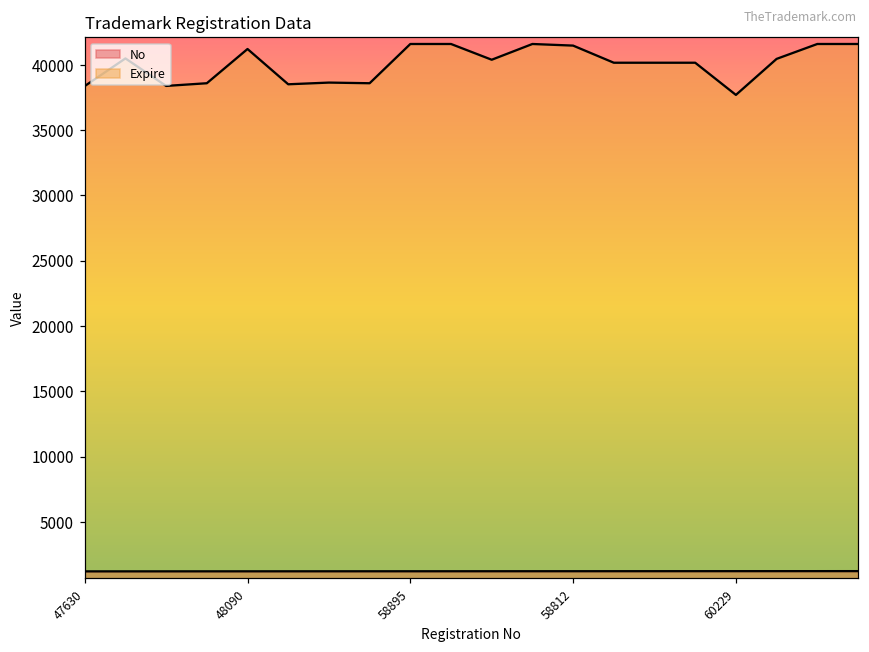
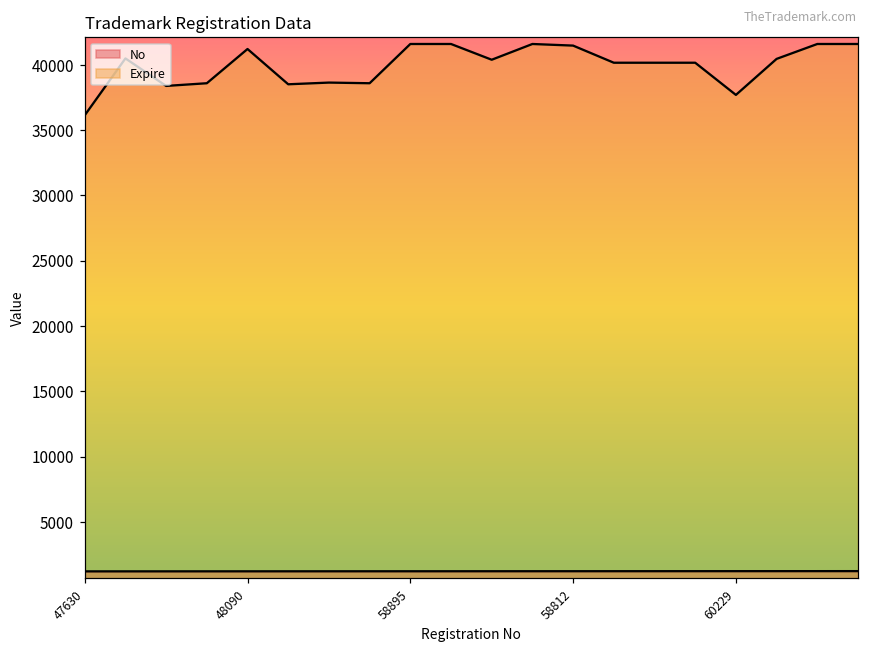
  {
    "No": {
      "47630": 1200,
      "48090": 1200,
      "58895": 1200,
      "58812": 1200,
      "60229": 1200
    },
    "Expire": {
-     "47630": 38400,
+     "47630": 36100,
      "48090": 41200,
      "58895": 41600,
      "58812": 41500,
      "60229": 37700
    }
  }
